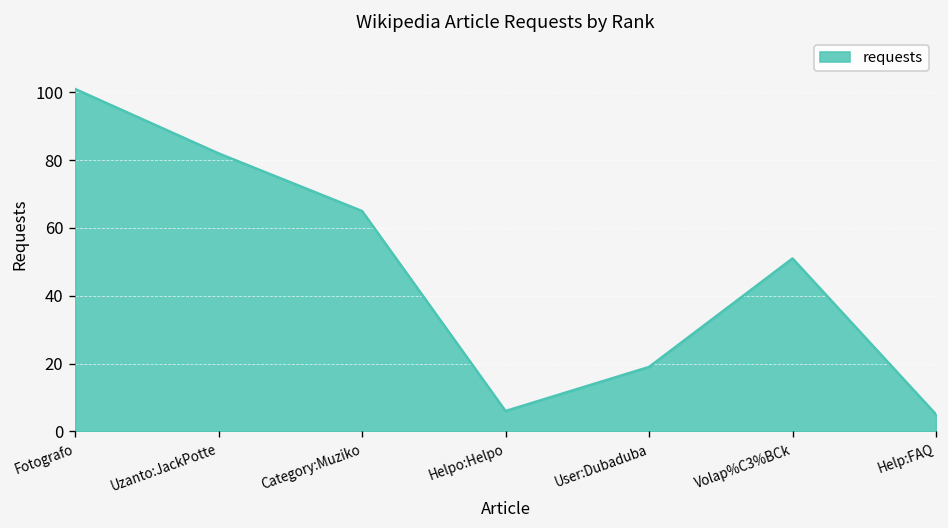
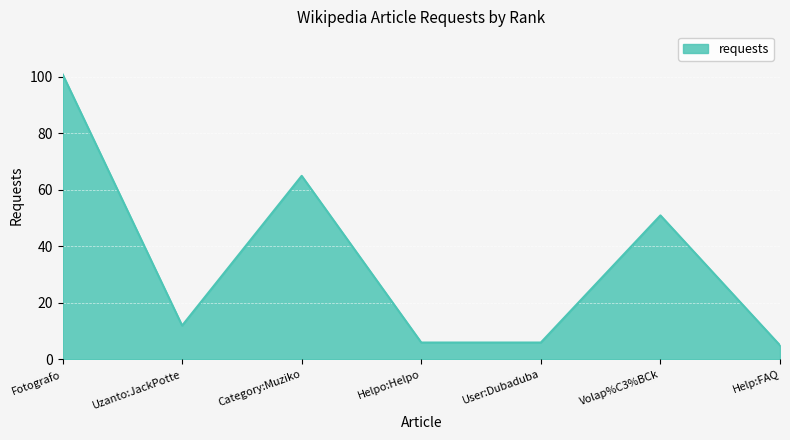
  {
    "Fotografo": 101,
-   "Uzanto:JackPotte": 82,
+   "Uzanto:JackPotte": 12,
    "Category:Muziko": 65,
    "Helpo:Helpo": 6,
-   "User:Dubaduba": 19,
+   "User:Dubaduba": 6,
    "Volap%C3%BCk": 51,
    "Help:FAQ": 5
  }
